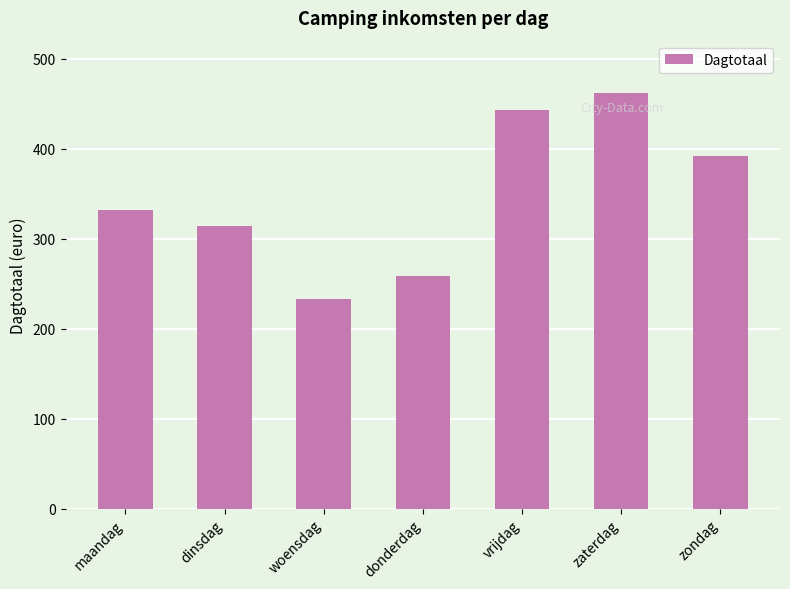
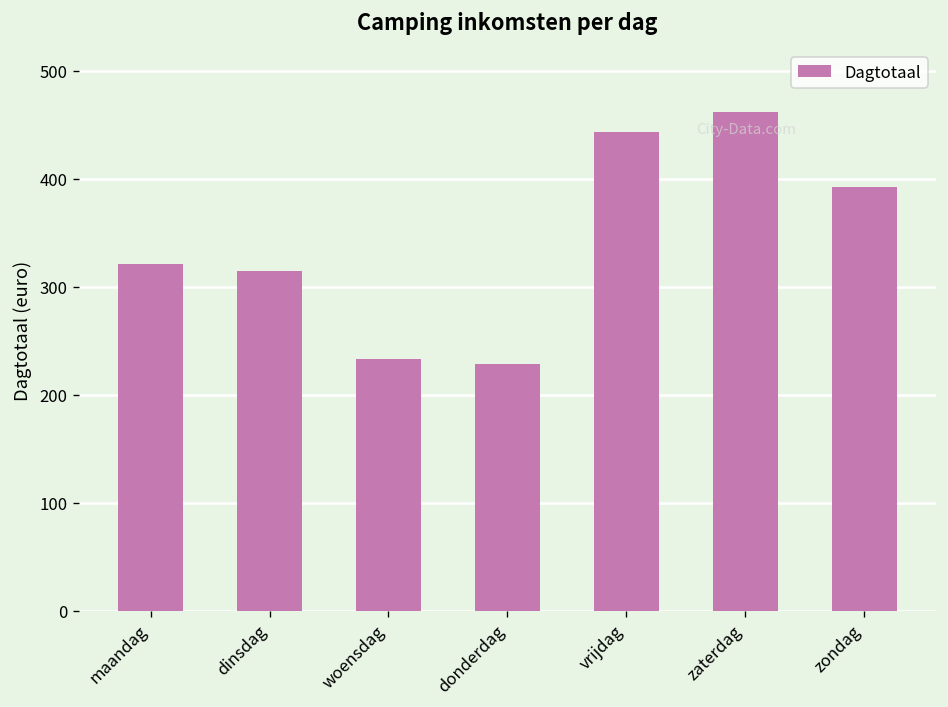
  {
-   "maandag": 330,
+   "maandag": 320,
    "dinsdag": 310,
    "woensdag": 230,
-   "donderdag": 260,
+   "donderdag": 230,
    "vrijdag": 440,
    "zaterdag": 460,
    "zondag": 390
  }
